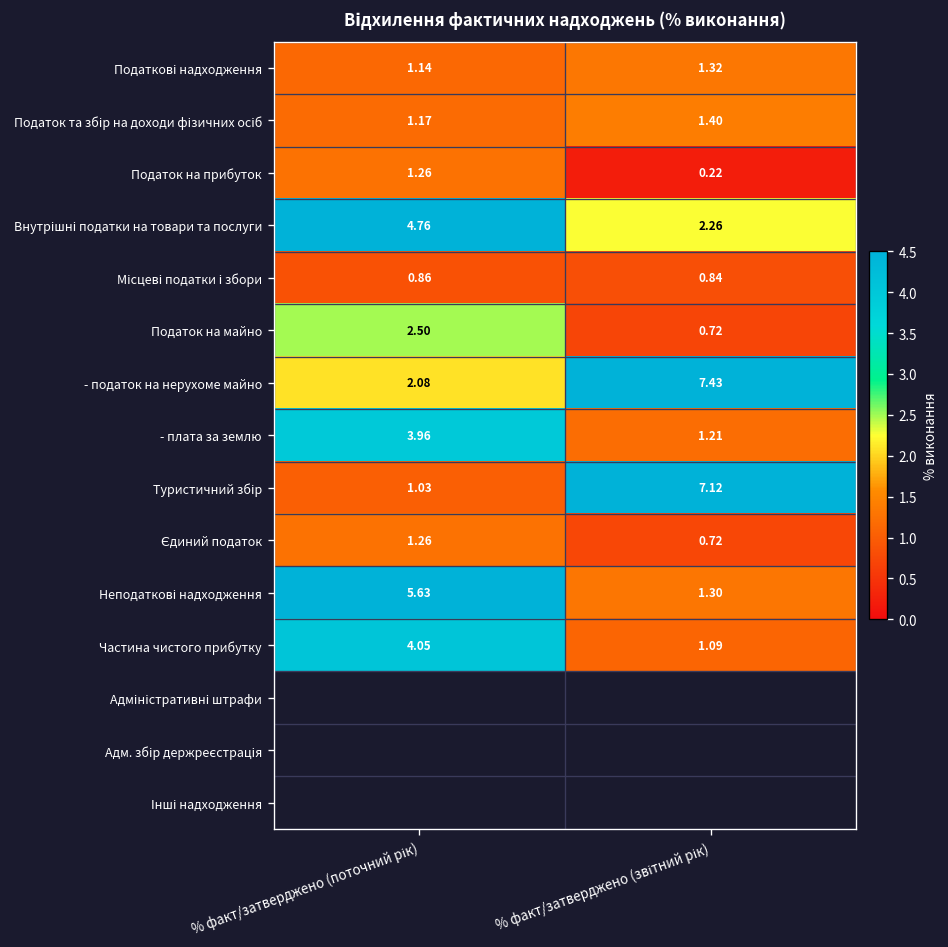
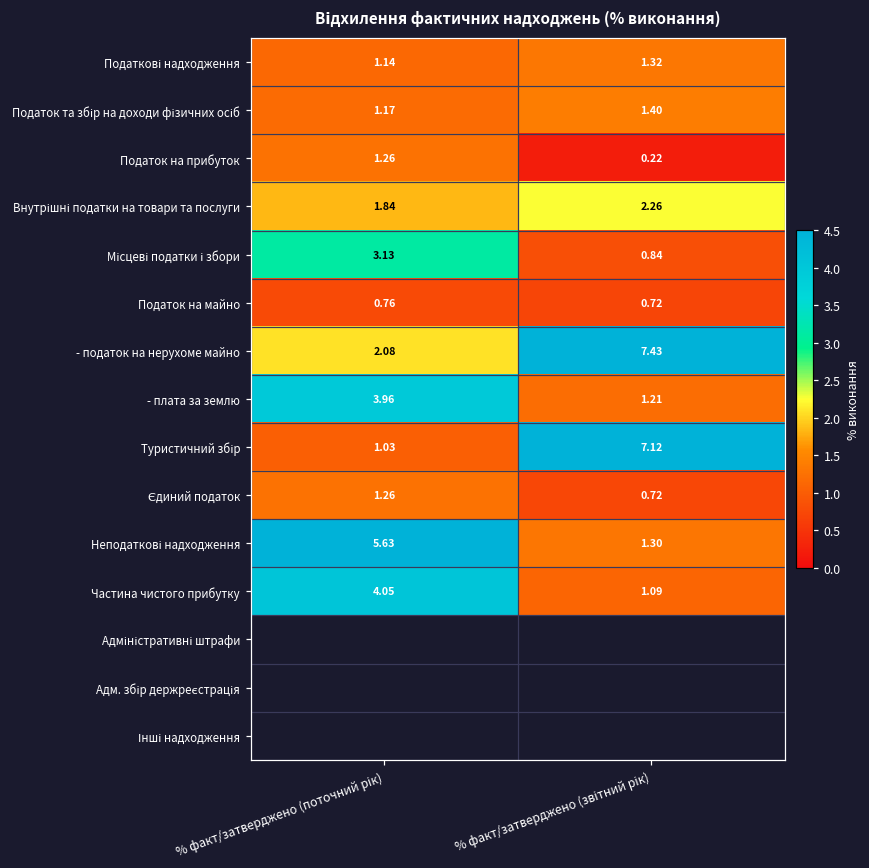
  {
    "Податкові надходження": {
      "% факт/затверджено (поточний рік)": 1.14,
      "% факт/затверджено (звітний рік)": 1.32
    },
    "Податок та збір на доходи фізичних осіб": {
      "% факт/затверджено (поточний рік)": 1.17,
      "% факт/затверджено (звітний рік)": 1.40
    },
    "Податок на прибуток": {
      "% факт/затверджено (поточний рік)": 1.26,
      "% факт/затверджено (звітний рік)": 0.22
    },
    "Внутрішні податки на товари та послуги": {
-     "% факт/затверджено (поточний рік)": 4.76,
+     "% факт/затверджено (поточний рік)": 1.84,
      "% факт/затверджено (звітний рік)": 2.26
    },
    "Місцеві податки і збори": {
-     "% факт/затверджено (поточний рік)": 0.86,
+     "% факт/затверджено (поточний рік)": 3.13,
      "% факт/затверджено (звітний рік)": 0.84
    },
    "Податок на майно": {
-     "% факт/затверджено (поточний рік)": 2.50,
+     "% факт/затверджено (поточний рік)": 0.76,
      "% факт/затверджено (звітний рік)": 0.72
    },
    "- податок на нерухоме майно": {
      "% факт/затверджено (поточний рік)": 2.08,
      "% факт/затверджено (звітний рік)": 7.43
    },
    "- плата за землю": {
      "% факт/затверджено (поточний рік)": 3.96,
      "% факт/затверджено (звітний рік)": 1.21
    },
    "Туристичний збір": {
      "% факт/затверджено (поточний рік)": 1.03,
      "% факт/затверджено (звітний рік)": 7.12
    },
    "Єдиний податок": {
      "% факт/затверджено (поточний рік)": 1.26,
      "% факт/затверджено (звітний рік)": 0.72
    },
    "Неподаткові надходження": {
      "% факт/затверджено (поточний рік)": 5.63,
      "% факт/затверджено (звітний рік)": 1.30
    },
    "Частина чистого прибутку": {
      "% факт/затверджено (поточний рік)": 4.05,
      "% факт/затверджено (звітний рік)": 1.09
    }
  }
